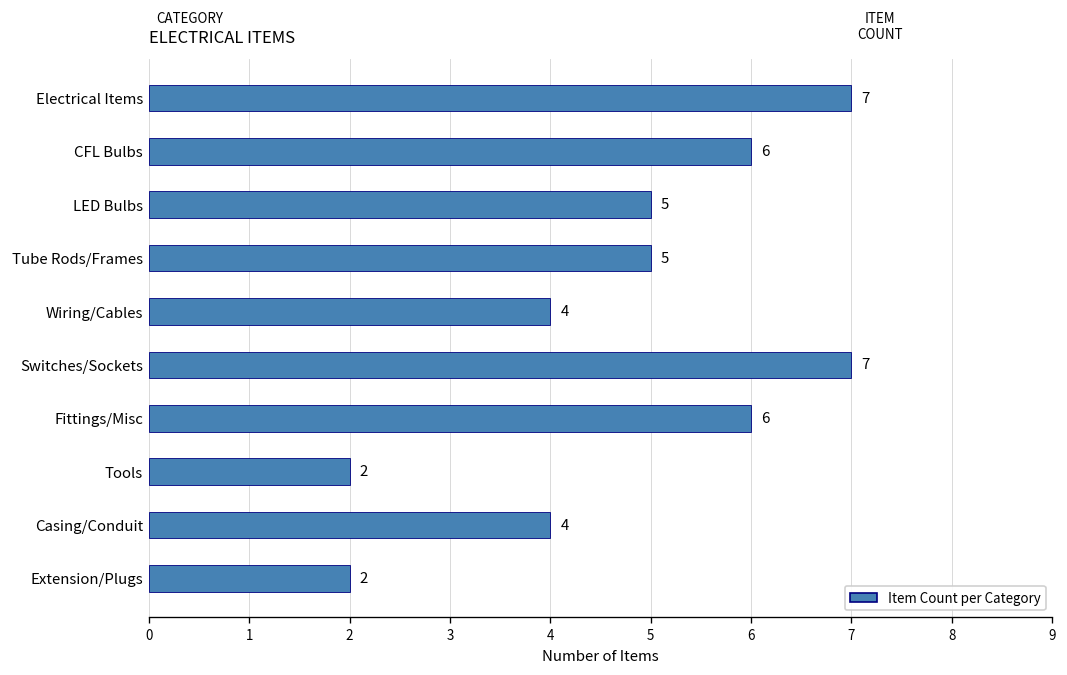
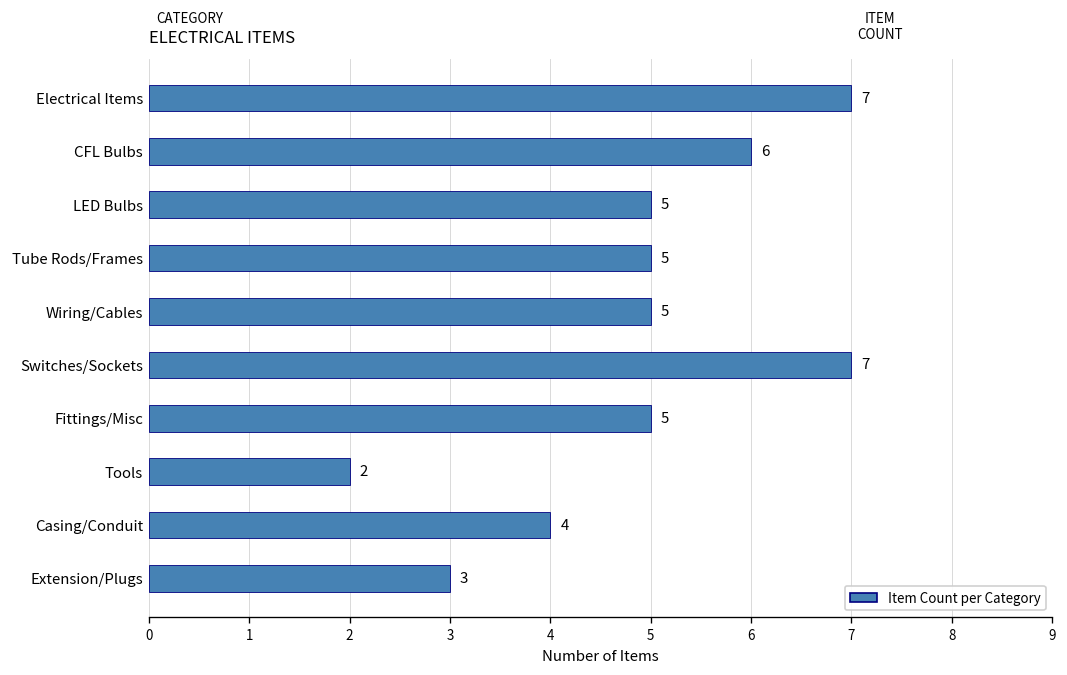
  {
    "Electrical Items": 7,
    "CFL Bulbs": 6,
    "LED Bulbs": 5,
    "Tube Rods/Frames": 5,
-   "Wiring/Cables": 4,
+   "Wiring/Cables": 5,
    "Switches/Sockets": 7,
-   "Fittings/Misc": 6,
+   "Fittings/Misc": 5,
    "Tools": 2,
    "Casing/Conduit": 4,
-   "Extension/Plugs": 2
+   "Extension/Plugs": 3
  }
